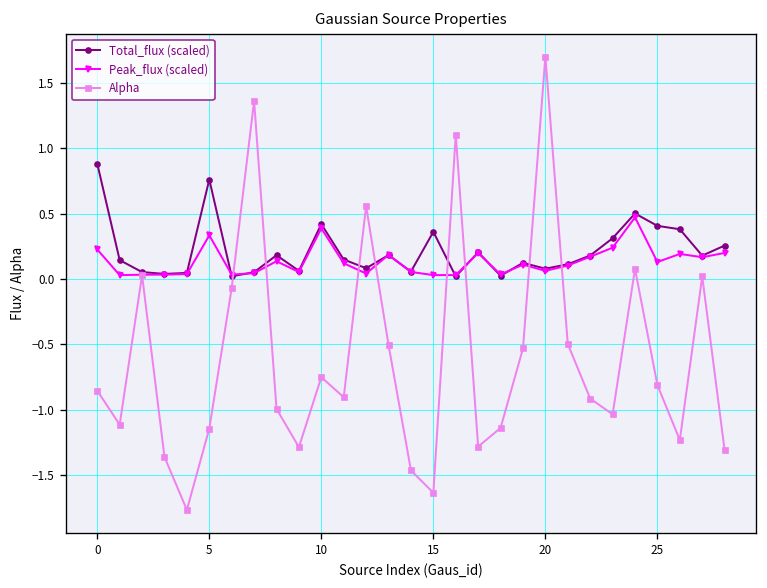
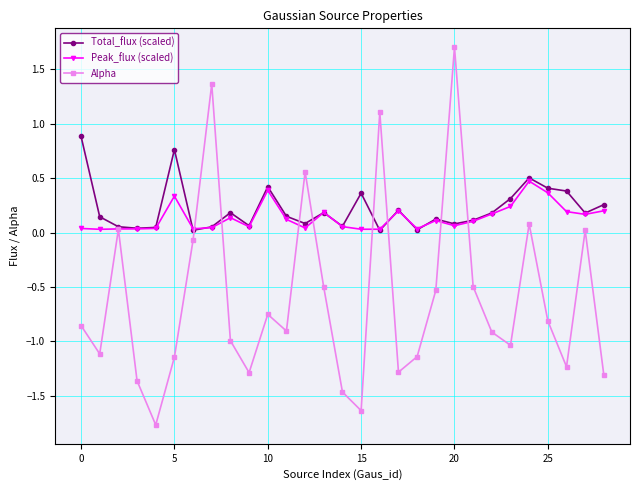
  {
    "Total_flux (scaled)": {
      "0": 0.88,
      "5": 0.76,
      "10": 0.42,
      "15": 0.36,
      "25": 0.41
    },
    "Peak_flux (scaled)": {
-     "0": 0.23,
+     "0": 0.04,
      "5": 0.33,
      "10": 0.39,
      "15": 0.03,
-     "25": 0.13
+     "25": 0.36
    },
    "Alpha": {
      "0": -0.85,
      "5": -1.14,
      "10": -0.75,
      "15": -1.64,
      "20": 1.70,
      "25": -0.81
    }
  }
